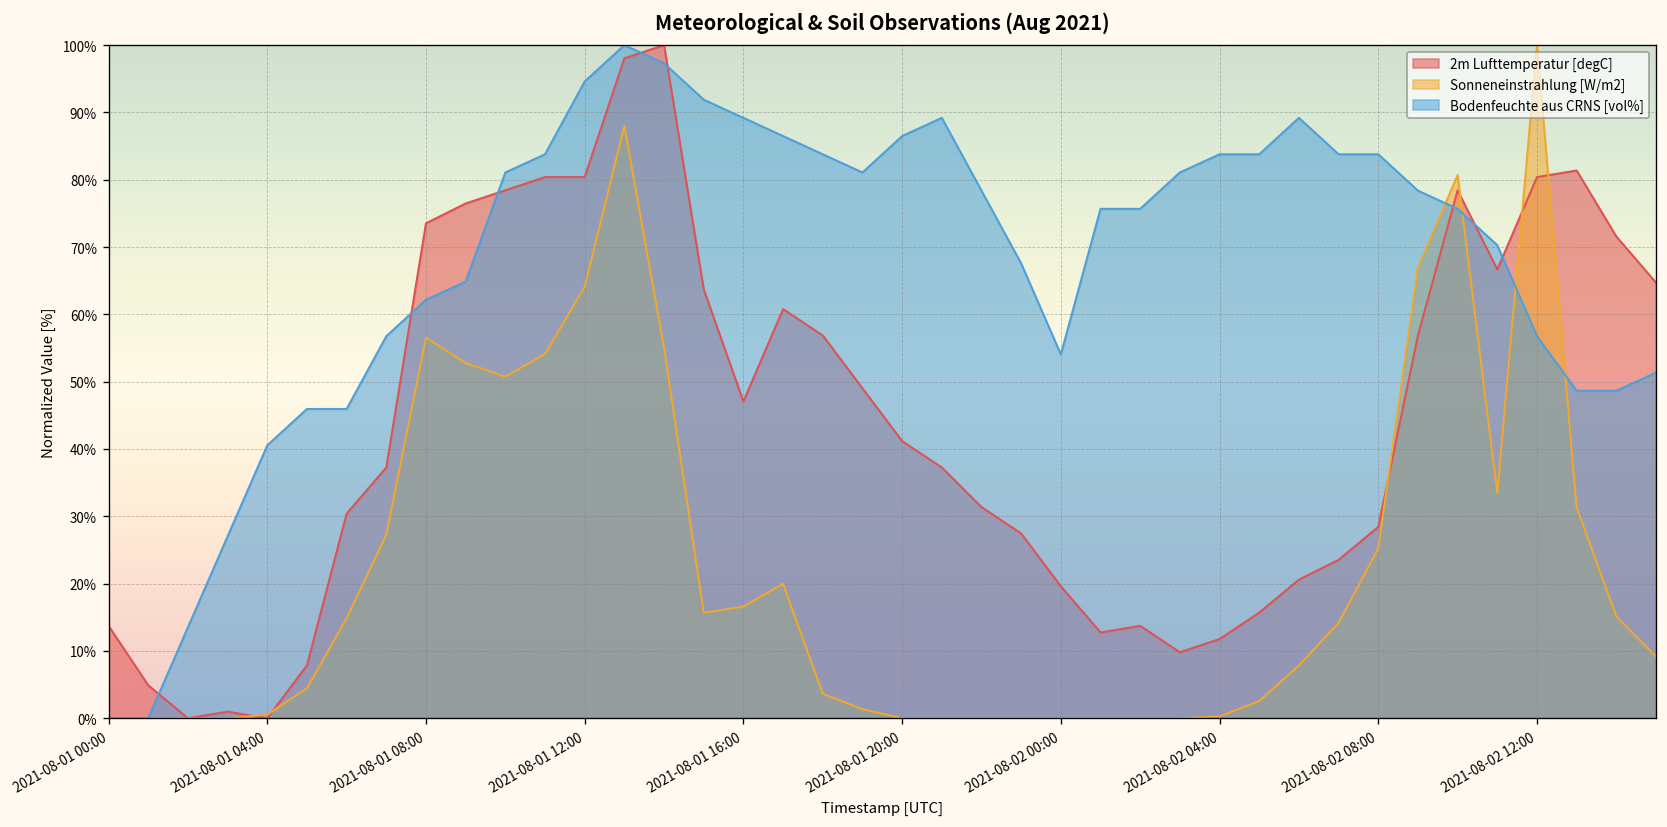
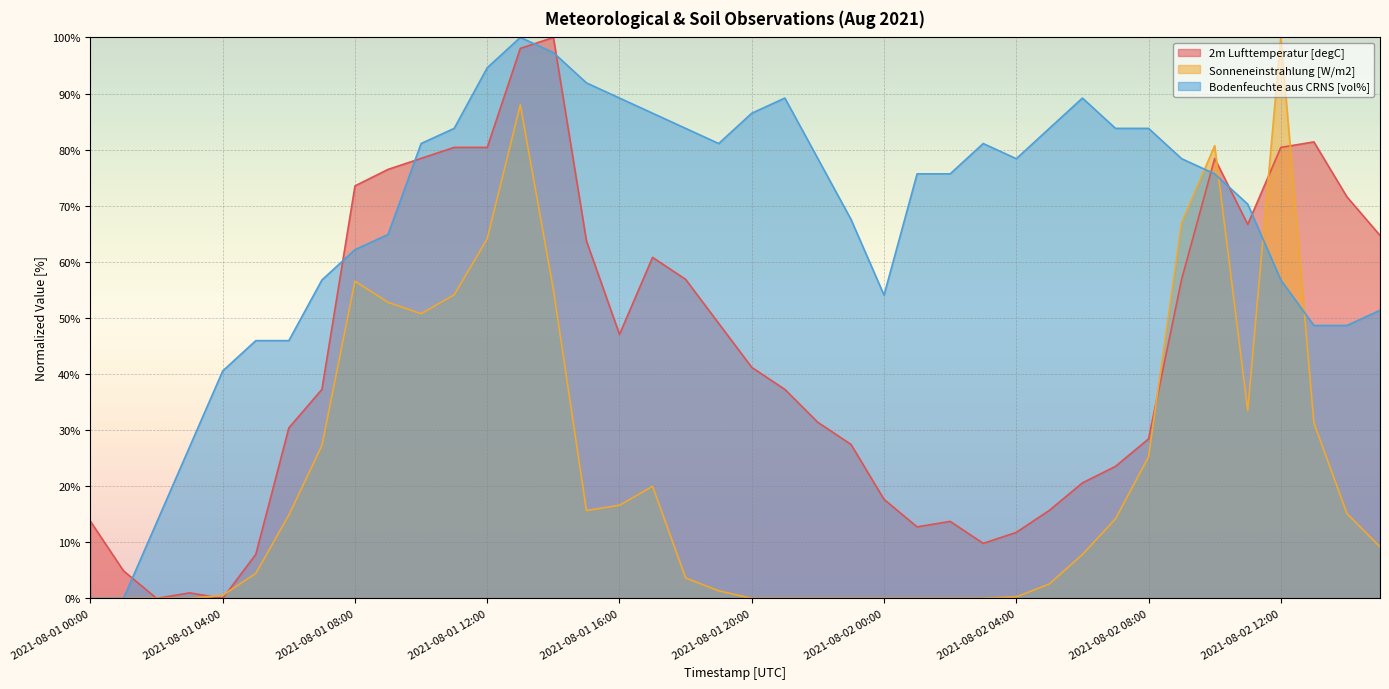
  {
    "2m Lufttemperatur [degC]": {
      "2021-08-01 00:00": "14%",
      "2021-08-01 04:00": "0%",
      "2021-08-01 08:00": "74%",
      "2021-08-01 12:00": "80%",
      "2021-08-01 16:00": "47%",
      "2021-08-01 20:00": "41%",
-     "2021-08-02 00:00": "20%",
+     "2021-08-02 00:00": "18%",
      "2021-08-02 04:00": "12%",
      "2021-08-02 08:00": "28%",
      "2021-08-02 12:00": "80%"
    },
    "Sonneneinstrahlung [W/m2]": {
      "2021-08-01 04:00": "1%",
      "2021-08-01 08:00": "57%",
      "2021-08-01 12:00": "64%",
      "2021-08-01 16:00": "17%",
      "2021-08-01 20:00": "0%",
      "2021-08-02 00:00": "0%",
      "2021-08-02 04:00": "0%",
      "2021-08-02 08:00": "25%",
      "2021-08-02 12:00": "100%"
    },
    "Bodenfeuchte aus CRNS [vol%]": {
      "2021-08-01 04:00": "41%",
      "2021-08-01 08:00": "62%",
      "2021-08-01 12:00": "95%",
      "2021-08-01 16:00": "89%",
      "2021-08-01 20:00": "86%",
      "2021-08-02 00:00": "54%",
-     "2021-08-02 04:00": "84%",
+     "2021-08-02 04:00": "78%",
      "2021-08-02 08:00": "84%",
      "2021-08-02 12:00": "57%"
    }
  }
